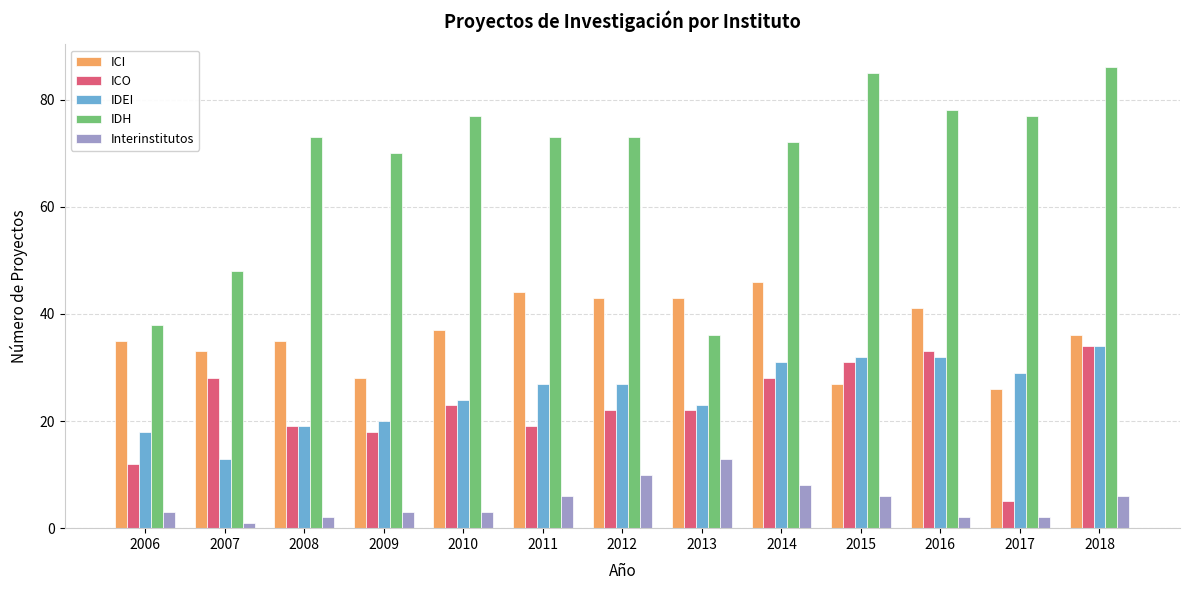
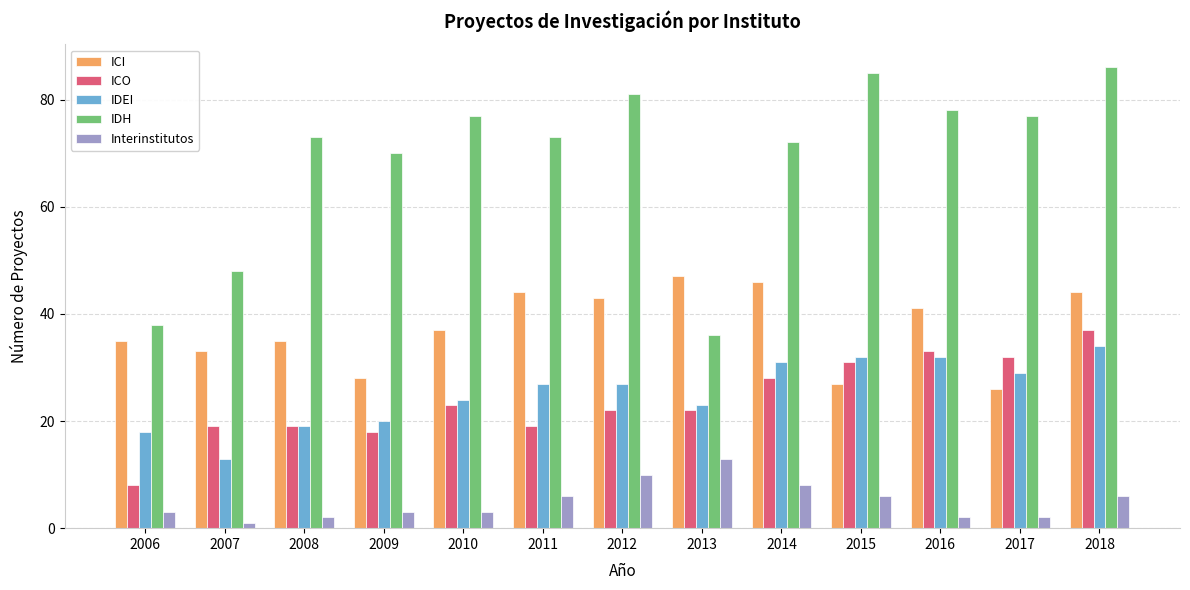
  {
    "ICI": {
      "2006": 35,
      "2007": 33,
      "2008": 35,
      "2009": 28,
      "2010": 37,
      "2011": 44,
      "2012": 43,
-     "2013": 43,
+     "2013": 47,
      "2014": 46,
      "2015": 27,
      "2016": 41,
      "2017": 26,
-     "2018": 36
+     "2018": 44
    },
    "ICO": {
-     "2006": 12,
-     "2007": 28,
+     "2006": 8,
+     "2007": 19,
      "2008": 19,
      "2009": 18,
      "2010": 23,
      "2011": 19,
      "2012": 22,
      "2013": 22,
      "2014": 28,
      "2015": 31,
      "2016": 33,
-     "2017": 5,
-     "2018": 34
+     "2017": 32,
+     "2018": 37
    },
    "IDH": {
      "2006": 38,
      "2007": 48,
      "2008": 73,
      "2009": 70,
      "2010": 77,
      "2011": 73,
-     "2012": 73,
+     "2012": 81,
      "2013": 36,
      "2014": 72,
      "2015": 85,
      "2016": 78,
      "2017": 77,
      "2018": 86
    }
  }
